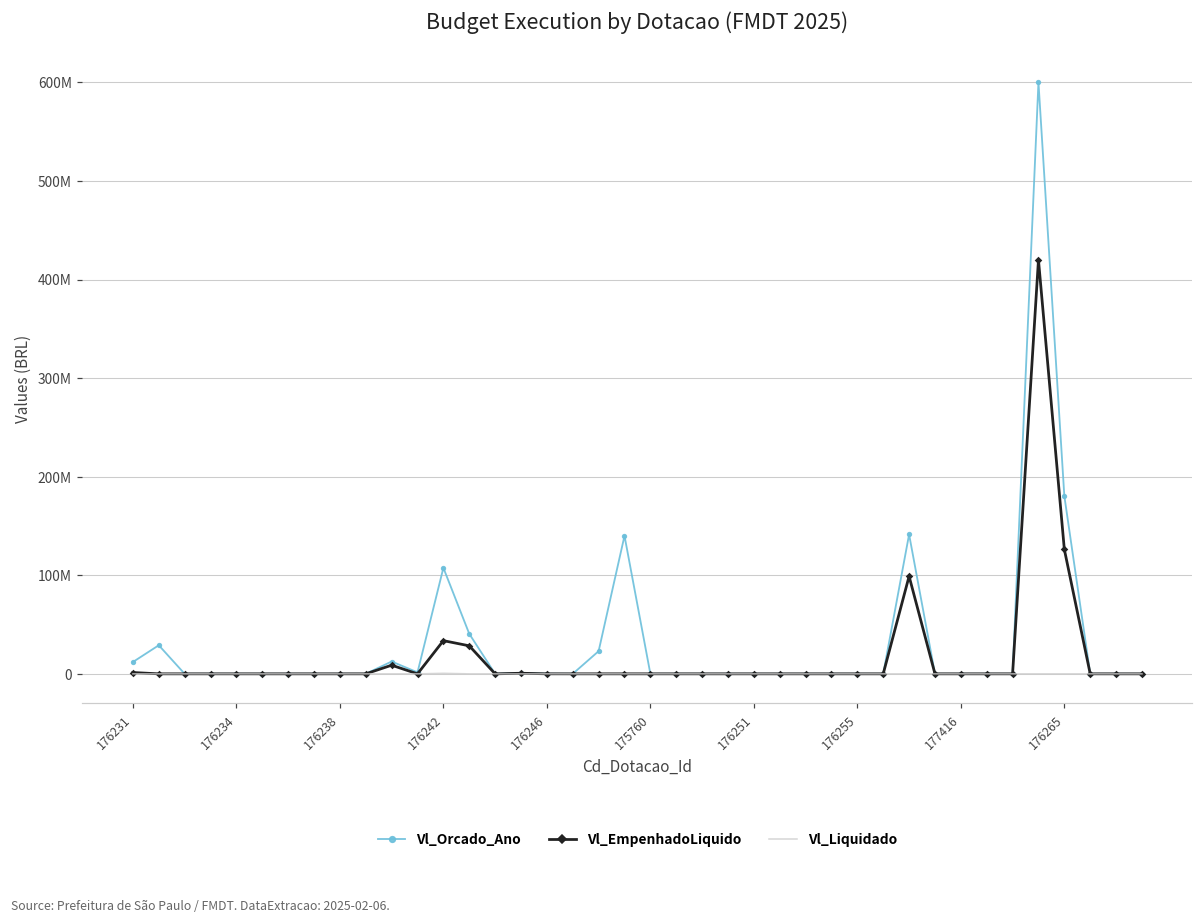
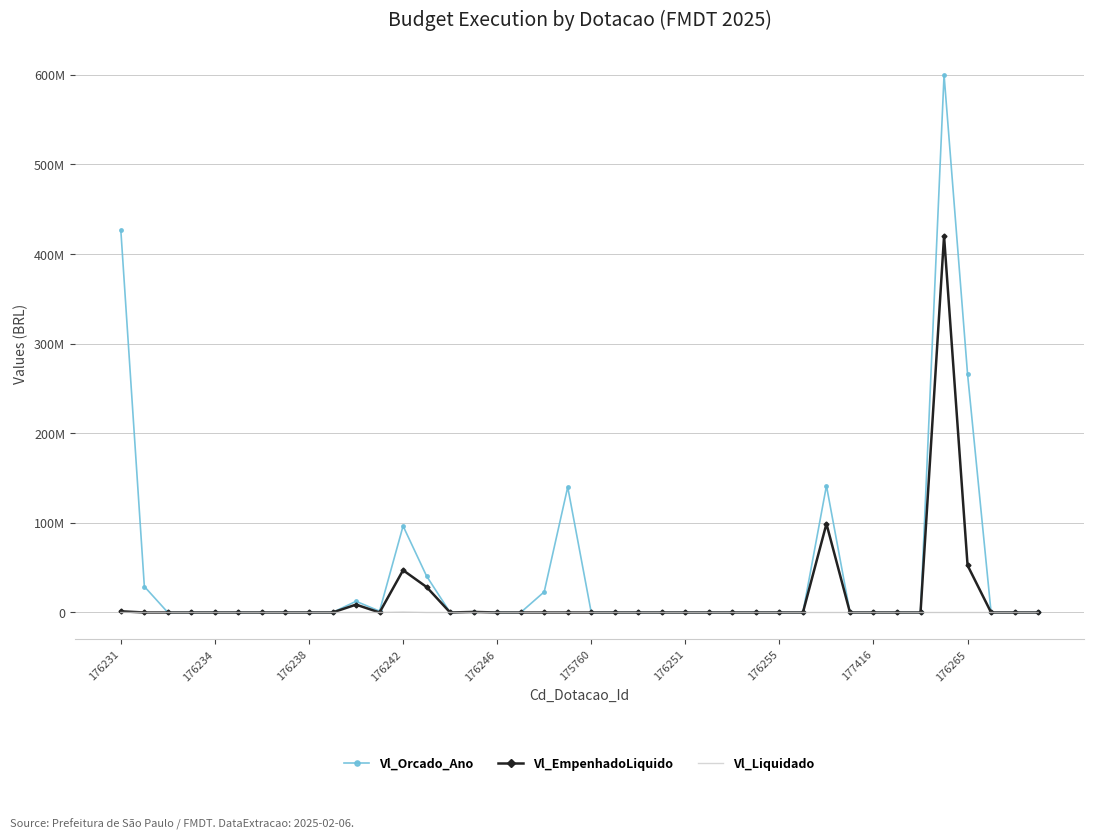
  {
    "Vl_Orcado_Ano": {
-     "176231": 10000000,
-     "176242": 110000000,
-     "176265": 180000000
+     "176231": 430000000,
+     "176242": 100000000,
+     "176265": 270000000
    },
    "Vl_EmpenhadoLiquido": {
-     "176242": 30000000,
-     "176265": 130000000
+     "176242": 50000000,
+     "176265": 50000000
    },
    "Vl_Liquidado": {
      "176242": 0,
      "176265": 0
    }
  }
